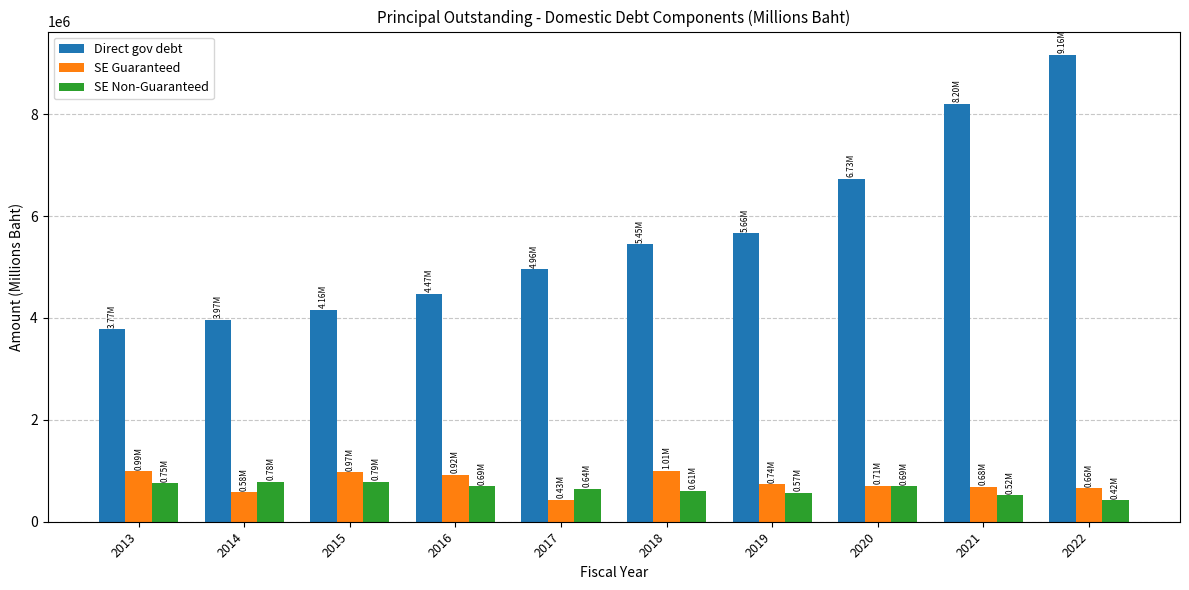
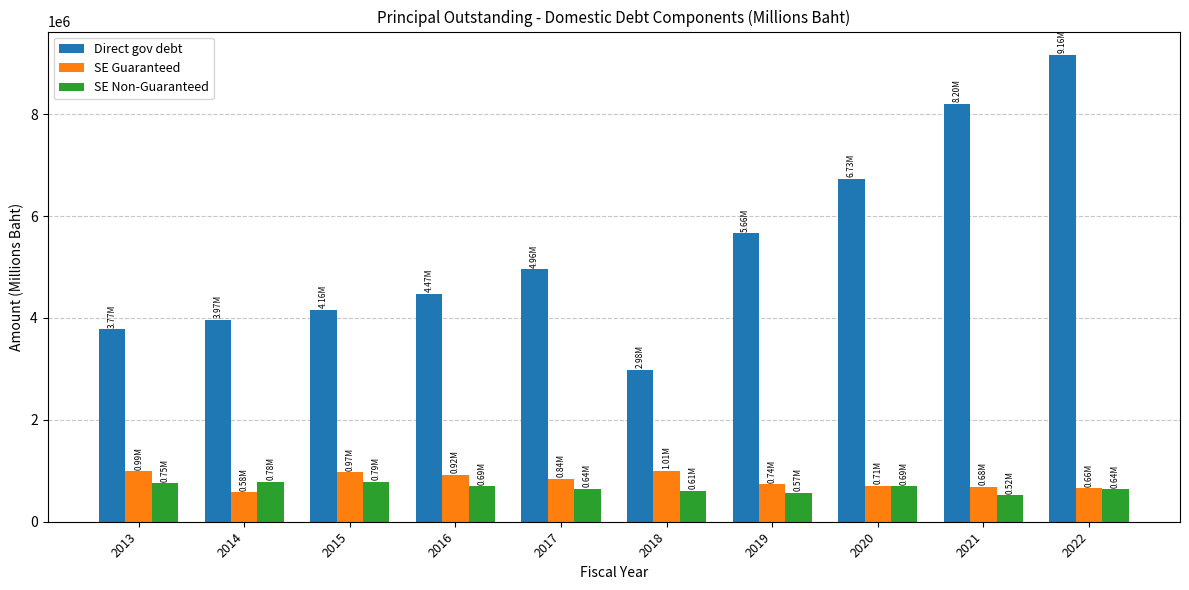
  {
    "Direct gov debt": {
      "2013": "3.77M",
      "2014": "3.97M",
      "2015": "4.16M",
      "2016": "4.47M",
      "2017": "4.96M",
-     "2018": "5.45M",
+     "2018": "2.98M",
      "2019": "5.66M",
      "2020": "6.73M",
      "2021": "8.20M",
      "2022": "9.16M"
    },
    "SE Guaranteed": {
      "2013": "0.99M",
      "2014": "0.58M",
      "2015": "0.97M",
      "2016": "0.92M",
-     "2017": "0.43M",
+     "2017": "0.84M",
      "2018": "1.01M",
      "2019": "0.74M",
      "2020": "0.71M",
      "2021": "0.68M",
      "2022": "0.66M"
    },
    "SE Non-Guaranteed": {
      "2013": "0.75M",
      "2014": "0.78M",
      "2015": "0.79M",
      "2016": "0.69M",
      "2017": "0.64M",
      "2018": "0.61M",
      "2019": "0.57M",
      "2020": "0.69M",
      "2021": "0.52M",
-     "2022": "0.42M"
+     "2022": "0.64M"
    }
  }
